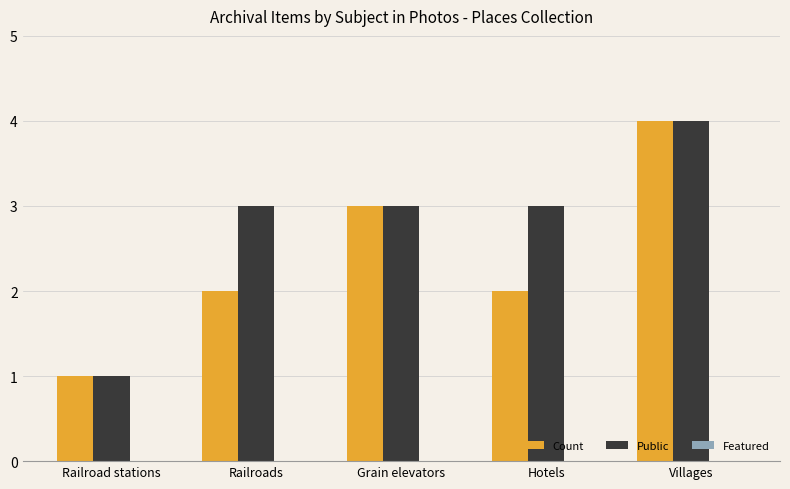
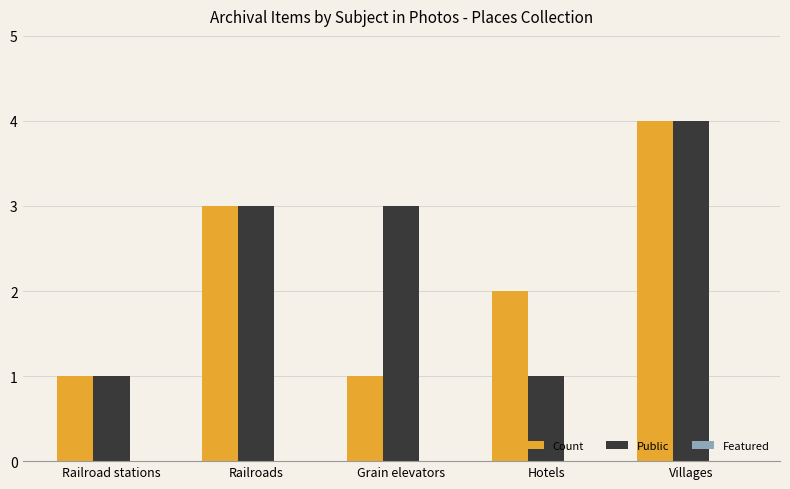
  {
    "Count": {
      "Railroad stations": 1,
-     "Railroads": 2,
-     "Grain elevators": 3,
+     "Railroads": 3,
+     "Grain elevators": 1,
      "Hotels": 2,
      "Villages": 4
    },
    "Public": {
      "Railroad stations": 1,
      "Railroads": 3,
      "Grain elevators": 3,
-     "Hotels": 3,
+     "Hotels": 1,
      "Villages": 4
    },
    "Featured": {
      "Railroad stations": 0,
      "Railroads": 0,
      "Grain elevators": 0,
      "Hotels": 0,
      "Villages": 0
    }
  }
